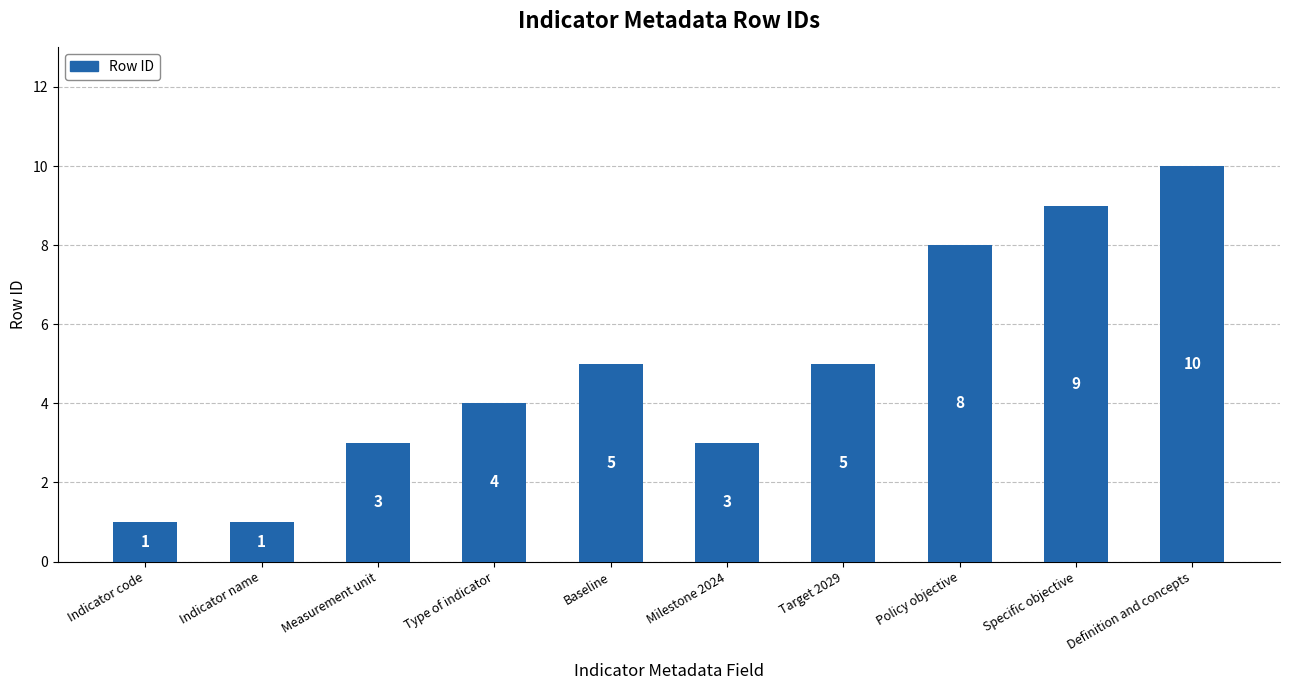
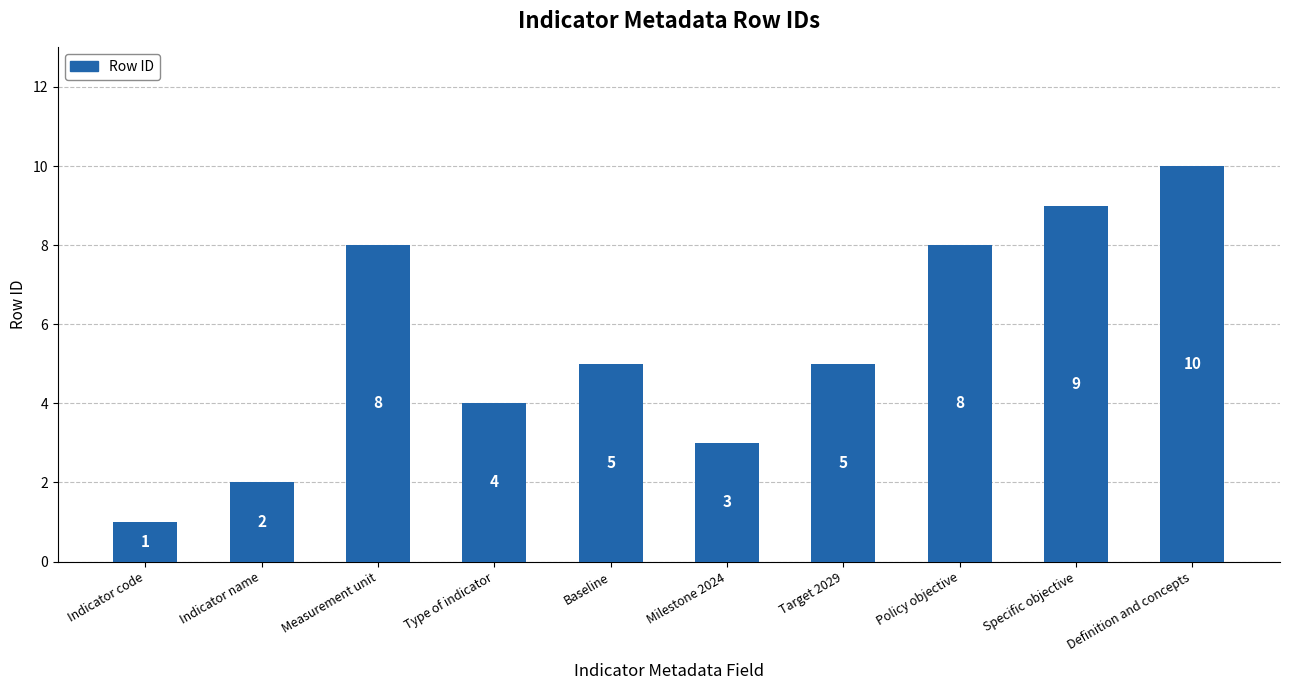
  {
    "Indicator code": 1,
-   "Indicator name": 1,
-   "Measurement unit": 3,
+   "Indicator name": 2,
+   "Measurement unit": 8,
    "Type of indicator": 4,
    "Baseline": 5,
    "Milestone 2024": 3,
    "Target 2029": 5,
    "Policy objective": 8,
    "Specific objective": 9,
    "Definition and concepts": 10
  }
